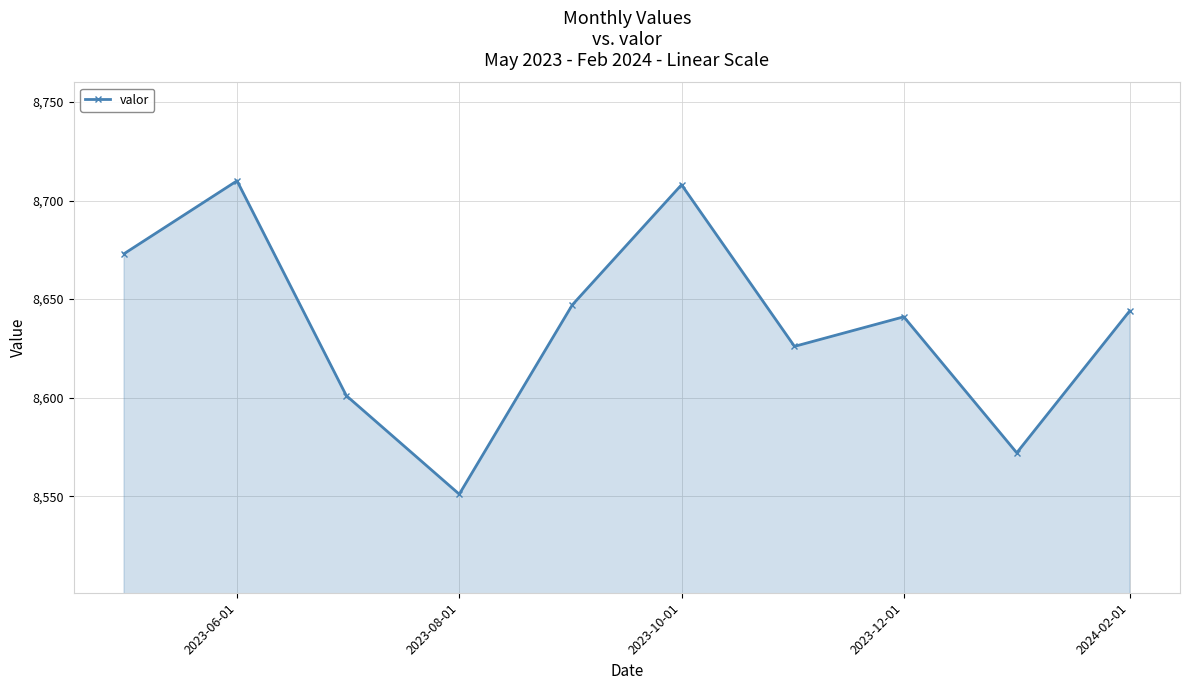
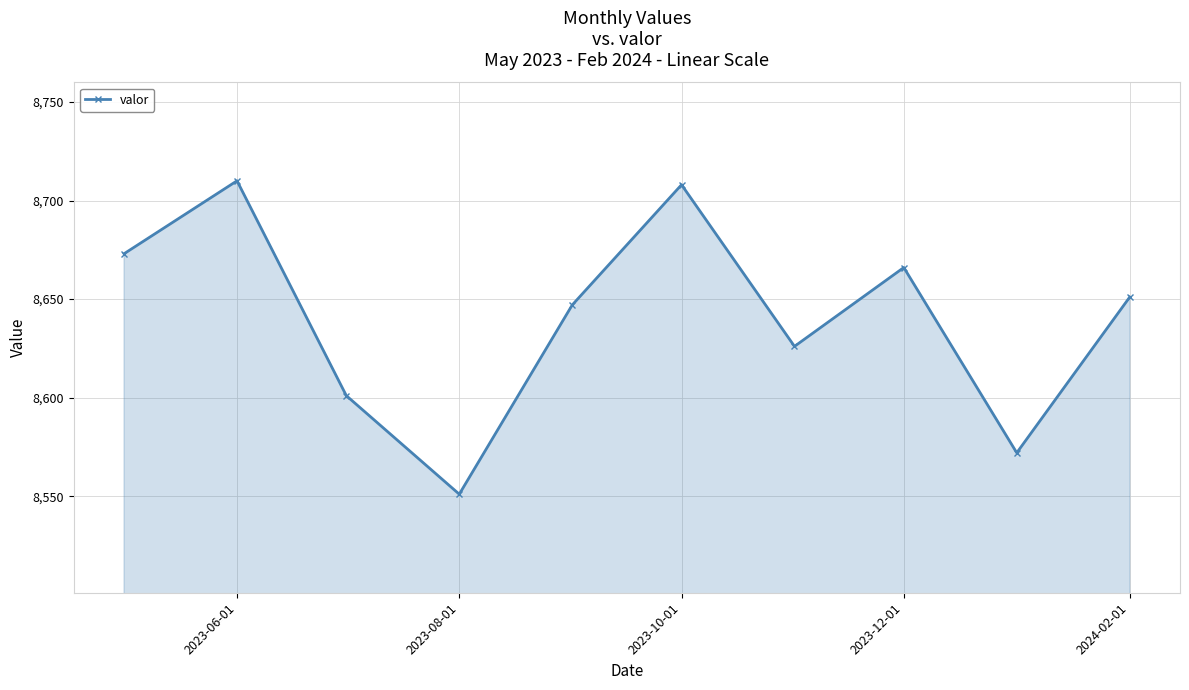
  {
    "2023-06-01": "8,710",
    "2023-08-01": "8,551",
    "2023-10-01": "8,708",
-   "2023-12-01": "8,641",
-   "2024-02-01": "8,644"
+   "2023-12-01": "8,666",
+   "2024-02-01": "8,651"
  }
